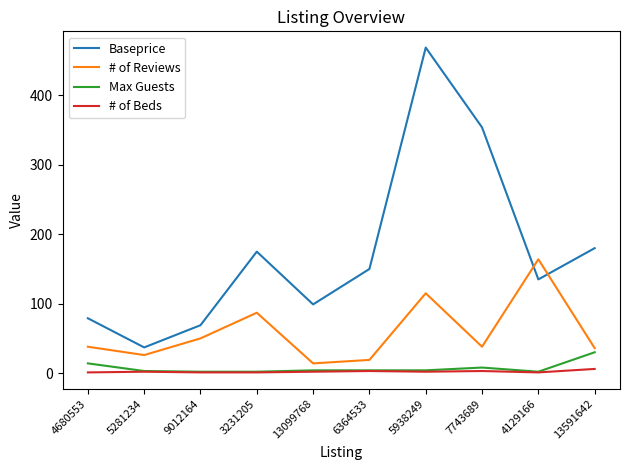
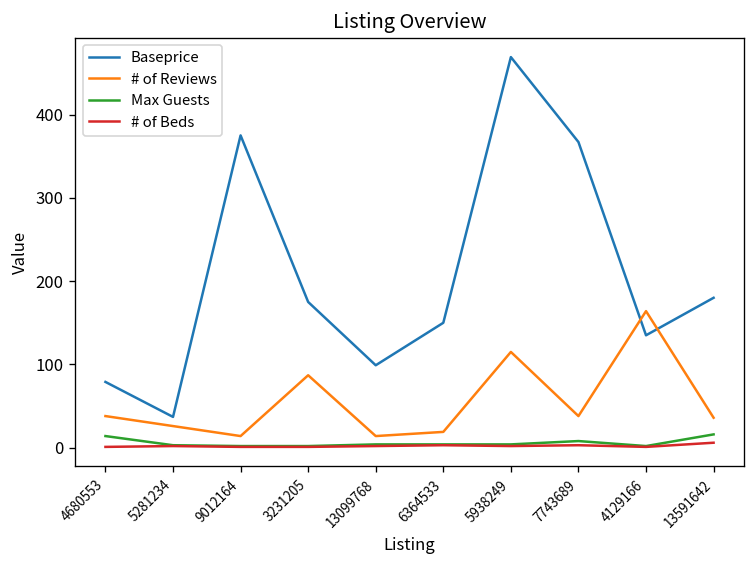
  {
    "Baseprice": {
      "4680553": 80,
      "5281234": 40,
-     "9012164": 70,
+     "9012164": 380,
      "3231205": 180,
      "13099768": 100,
      "6364533": 150,
      "5938249": 470,
-     "7743689": 350,
+     "7743689": 370,
      "4129166": 140,
      "13591642": 180
    },
    "# of Reviews": {
      "4680553": 40,
      "5281234": 30,
-     "9012164": 50,
+     "9012164": 10,
      "3231205": 90,
      "13099768": 10,
      "6364533": 20,
      "5938249": 120,
      "7743689": 40,
      "4129166": 160,
      "13591642": 40
    },
    "Max Guests": {
      "4680553": 10,
      "7743689": 10,
-     "13591642": 30
+     "13591642": 20
    },
    "# of Beds": {
      "4680553": 0,
      "7743689": 0,
      "13591642": 10
    }
  }
